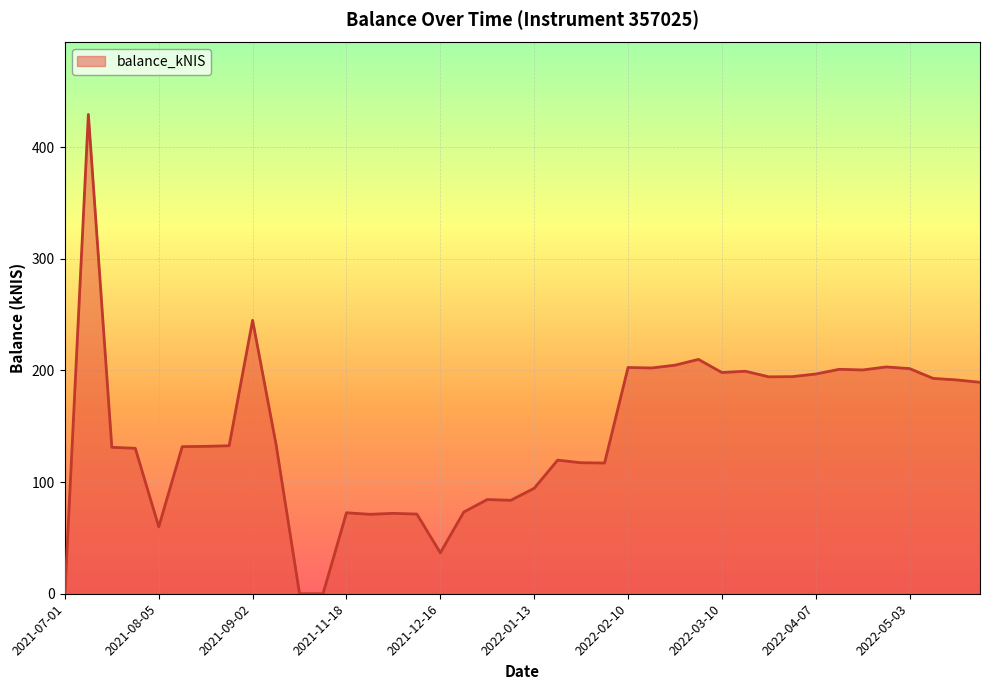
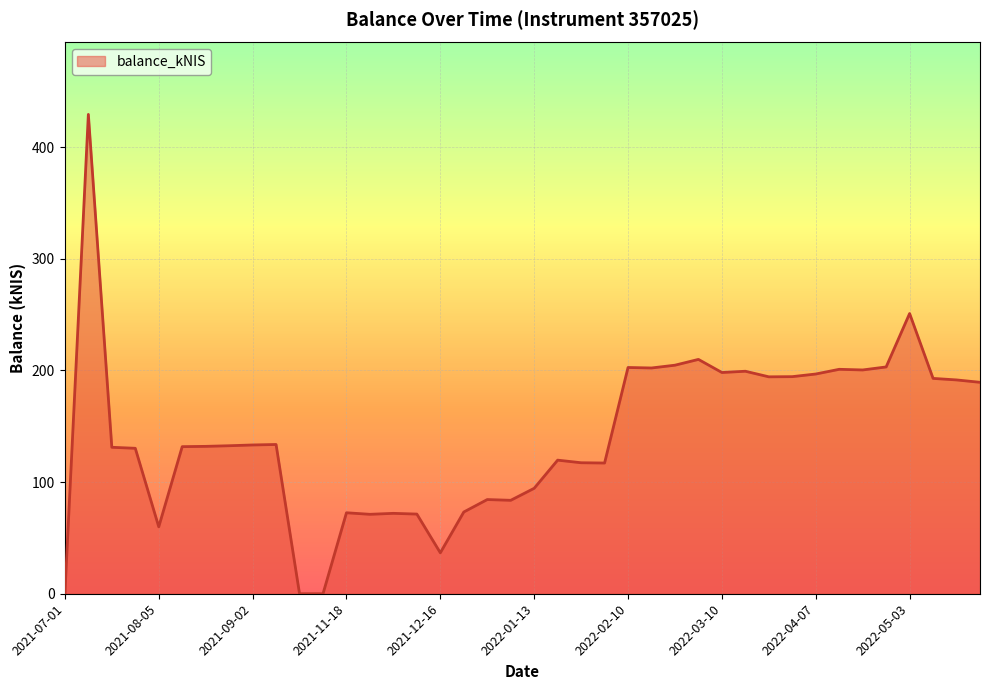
  {
    "2021-07-01": 0,
    "2021-08-05": 60,
-   "2021-09-02": 245,
+   "2021-09-02": 133,
    "2021-11-18": 73,
    "2021-12-16": 37,
    "2022-01-13": 94,
    "2022-02-10": 203,
    "2022-03-10": 198,
    "2022-04-07": 197,
-   "2022-05-03": 202
+   "2022-05-03": 251
  }
